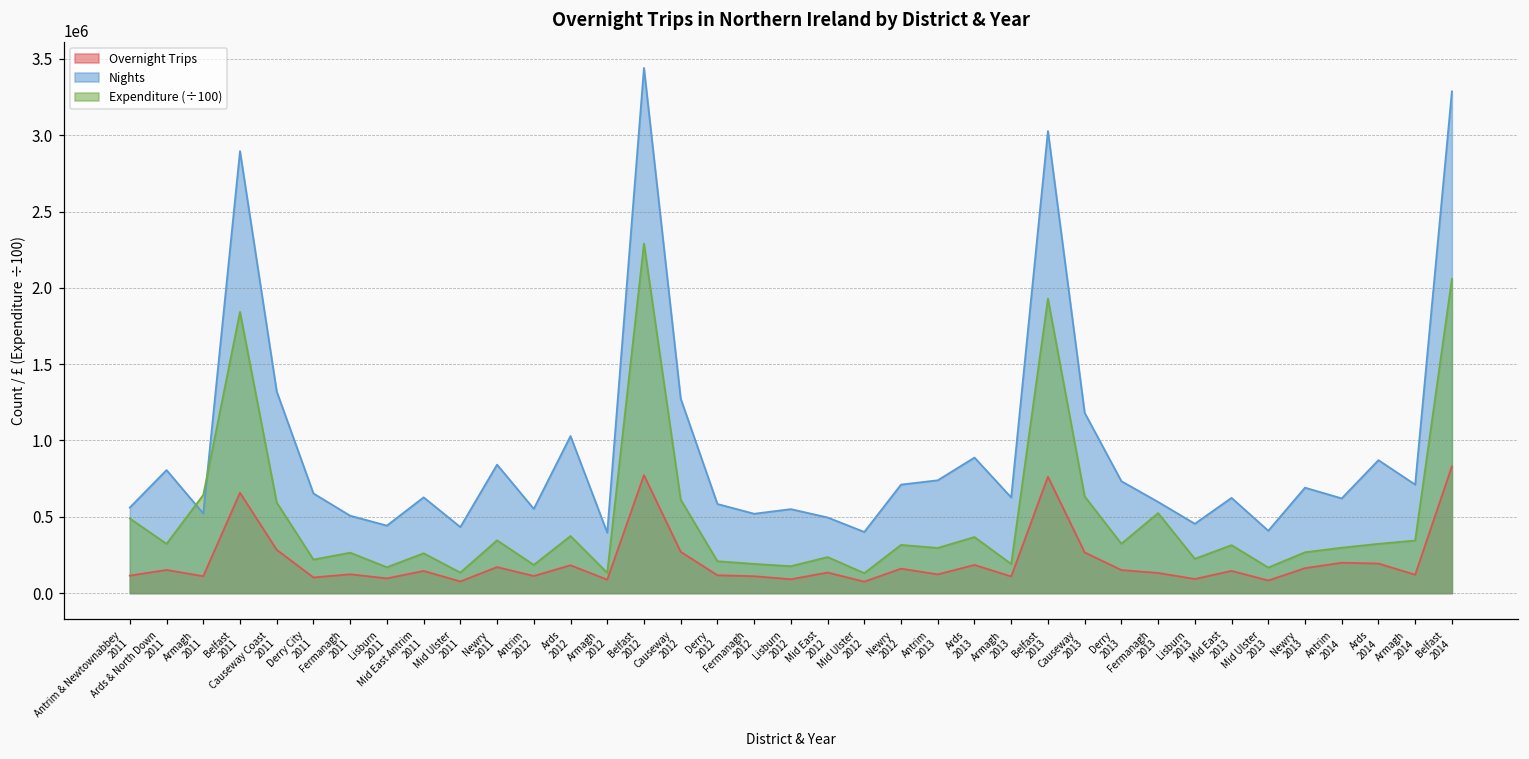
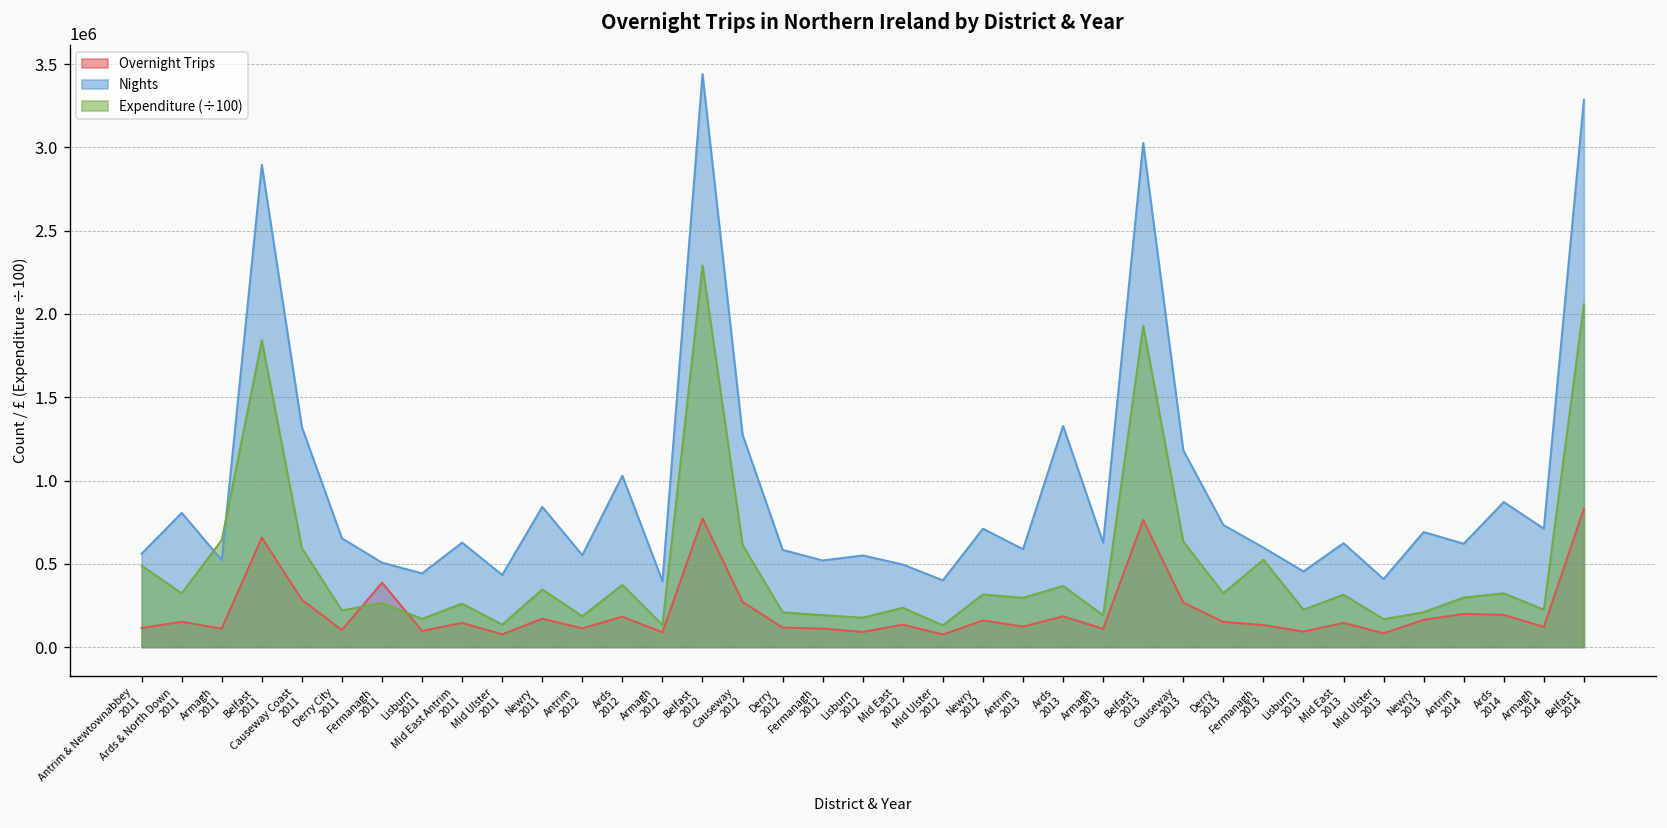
  {
    "Overnight Trips": {
      "Antrim & Newtownabbey 2011": 110000,
      "Ards & North Down 2011": 150000,
      "Armagh 2011": 110000,
      "Belfast 2011": 660000,
      "Causeway Coast 2011": 280000,
      "Derry City 2011": 100000,
-     "Fermanagh 2011": 120000,
+     "Fermanagh 2011": 390000,
      "Lisburn 2011": 100000,
      "Mid East Antrim 2011": 150000,
      "Mid Ulster 2011": 80000,
      "Newry 2011": 170000,
      "Antrim 2012": 110000,
      "Ards 2012": 180000,
      "Armagh 2012": 90000,
      "Belfast 2012": 770000,
      "Causeway 2012": 270000,
      "Derry 2012": 120000,
      "Fermanagh 2012": 110000,
      "Lisburn 2012": 90000,
      "Mid East 2012": 130000,
      "Mid Ulster 2012": 70000,
      "Newry 2012": 160000,
      "Antrim 2013": 120000,
      "Ards 2013": 180000,
      "Armagh 2013": 110000,
      "Belfast 2013": 760000,
      "Causeway 2013": 270000,
      "Derry 2013": 150000,
      "Fermanagh 2013": 130000,
      "Lisburn 2013": 90000,
      "Mid East 2013": 150000,
      "Mid Ulster 2013": 80000,
      "Newry 2013": 160000,
      "Antrim 2014": 200000,
      "Ards 2014": 190000,
      "Armagh 2014": 120000,
      "Belfast 2014": 830000
    },
    "Nights": {
      "Antrim & Newtownabbey 2011": 560000,
      "Ards & North Down 2011": 810000,
      "Armagh 2011": 520000,
      "Belfast 2011": 2900000,
      "Causeway Coast 2011": 1320000,
      "Derry City 2011": 650000,
      "Fermanagh 2011": 510000,
      "Lisburn 2011": 440000,
      "Mid East Antrim 2011": 630000,
      "Mid Ulster 2011": 430000,
      "Newry 2011": 840000,
      "Antrim 2012": 550000,
      "Ards 2012": 1030000,
      "Armagh 2012": 400000,
      "Belfast 2012": 3440000,
      "Causeway 2012": 1270000,
      "Derry 2012": 580000,
      "Fermanagh 2012": 520000,
      "Lisburn 2012": 550000,
      "Mid East 2012": 500000,
      "Mid Ulster 2012": 400000,
      "Newry 2012": 710000,
-     "Antrim 2013": 740000,
-     "Ards 2013": 890000,
+     "Antrim 2013": 590000,
+     "Ards 2013": 1330000,
      "Armagh 2013": 630000,
      "Belfast 2013": 3030000,
      "Causeway 2013": 1180000,
      "Derry 2013": 730000,
      "Fermanagh 2013": 600000,
      "Lisburn 2013": 450000,
      "Mid East 2013": 620000,
      "Mid Ulster 2013": 410000,
      "Newry 2013": 690000,
      "Antrim 2014": 620000,
      "Ards 2014": 870000,
      "Armagh 2014": 710000,
      "Belfast 2014": 3290000
    },
    "Expenditure (÷100)": {
      "Antrim & Newtownabbey 2011": 490000,
      "Ards & North Down 2011": 320000,
      "Armagh 2011": 640000,
      "Belfast 2011": 1840000,
      "Causeway Coast 2011": 590000,
      "Derry City 2011": 220000,
      "Fermanagh 2011": 260000,
      "Lisburn 2011": 170000,
      "Mid East Antrim 2011": 260000,
      "Mid Ulster 2011": 130000,
      "Newry 2011": 350000,
      "Antrim 2012": 180000,
      "Ards 2012": 370000,
      "Armagh 2012": 130000,
      "Belfast 2012": 2290000,
      "Causeway 2012": 610000,
      "Derry 2012": 210000,
      "Fermanagh 2012": 190000,
      "Lisburn 2012": 180000,
      "Mid East 2012": 240000,
      "Mid Ulster 2012": 130000,
      "Newry 2012": 320000,
      "Antrim 2013": 300000,
      "Ards 2013": 370000,
      "Armagh 2013": 190000,
      "Belfast 2013": 1930000,
      "Causeway 2013": 630000,
      "Derry 2013": 320000,
      "Fermanagh 2013": 520000,
      "Lisburn 2013": 220000,
      "Mid East 2013": 310000,
      "Mid Ulster 2013": 170000,
-     "Newry 2013": 270000,
+     "Newry 2013": 210000,
      "Antrim 2014": 300000,
      "Ards 2014": 320000,
-     "Armagh 2014": 340000,
+     "Armagh 2014": 220000,
      "Belfast 2014": 2060000
    }
  }
